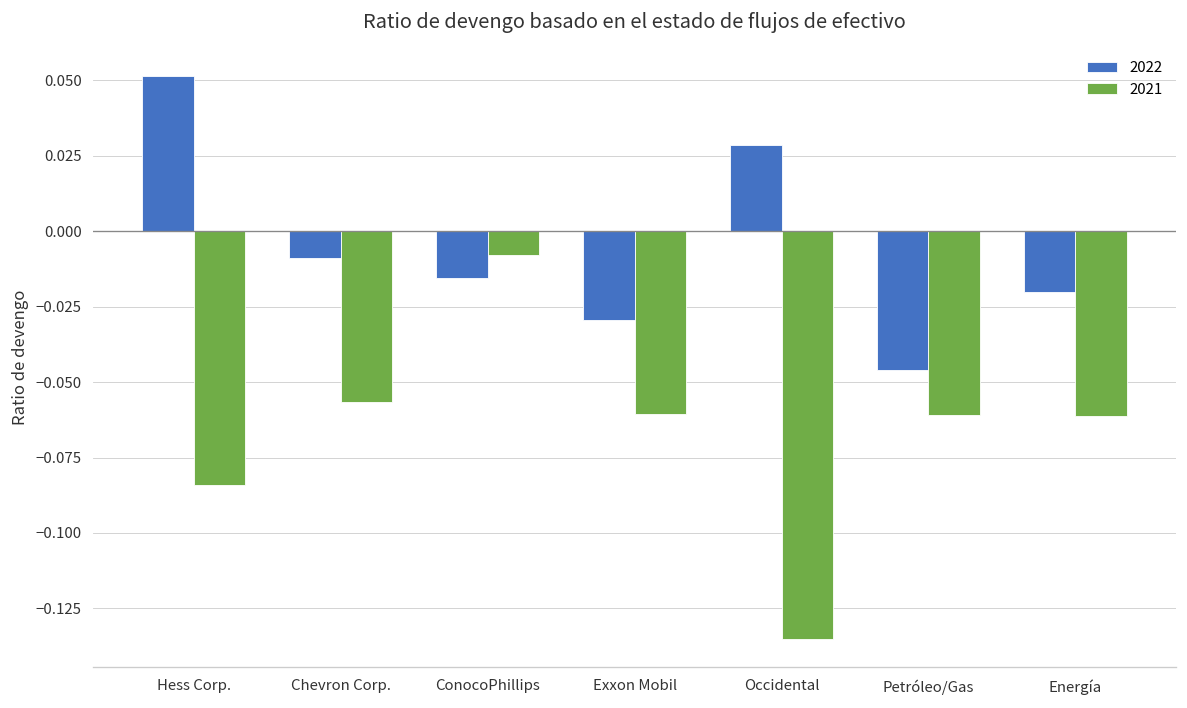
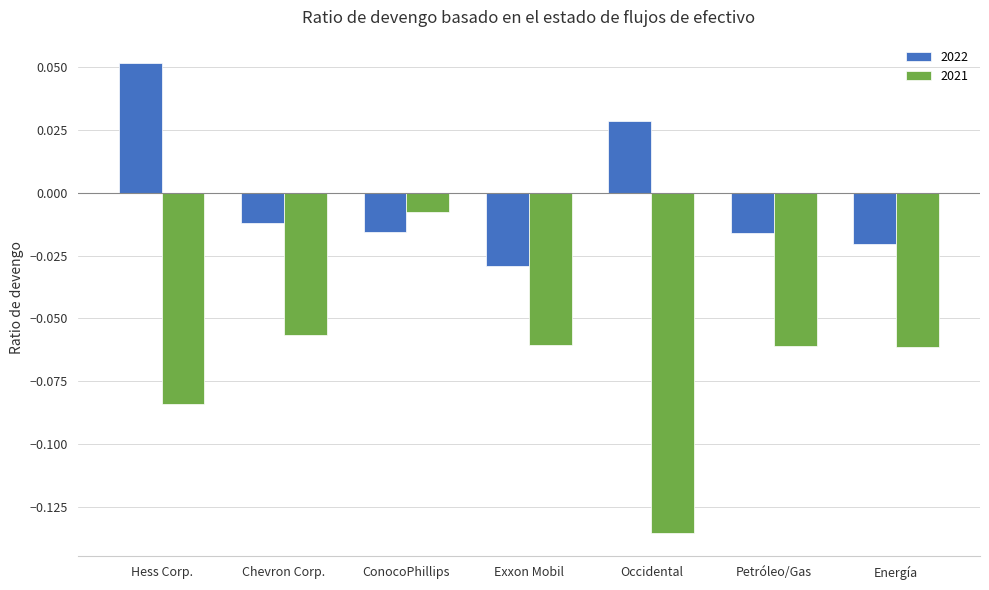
  {
    "2022": {
      "Hess Corp.": 0.052,
-     "Chevron Corp.": -0.009,
+     "Chevron Corp.": -0.012,
      "ConocoPhillips": -0.016,
      "Exxon Mobil": -0.029,
      "Occidental": 0.028,
-     "Petróleo/Gas": -0.046,
+     "Petróleo/Gas": -0.016,
      "Energía": -0.020
    },
    "2021": {
      "Hess Corp.": -0.084,
      "Chevron Corp.": -0.057,
      "ConocoPhillips": -0.008,
      "Exxon Mobil": -0.061,
      "Occidental": -0.135,
      "Petróleo/Gas": -0.061,
      "Energía": -0.061
    }
  }
